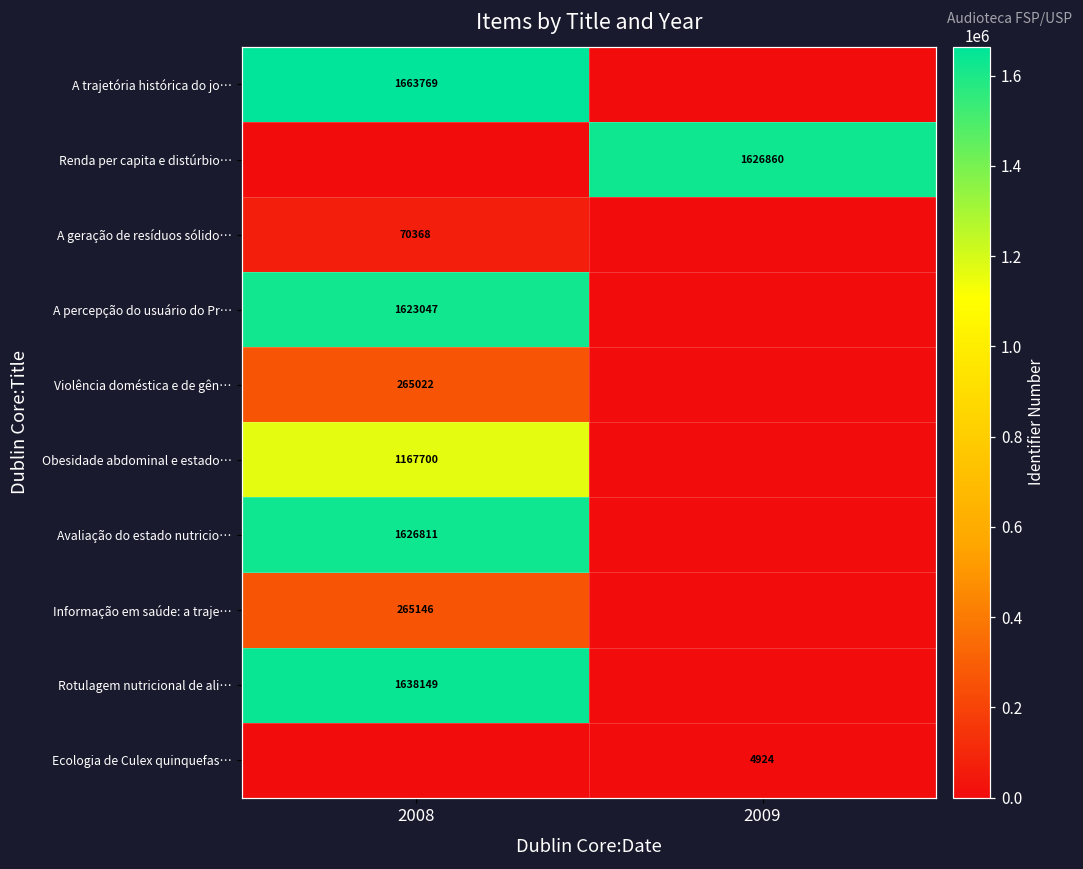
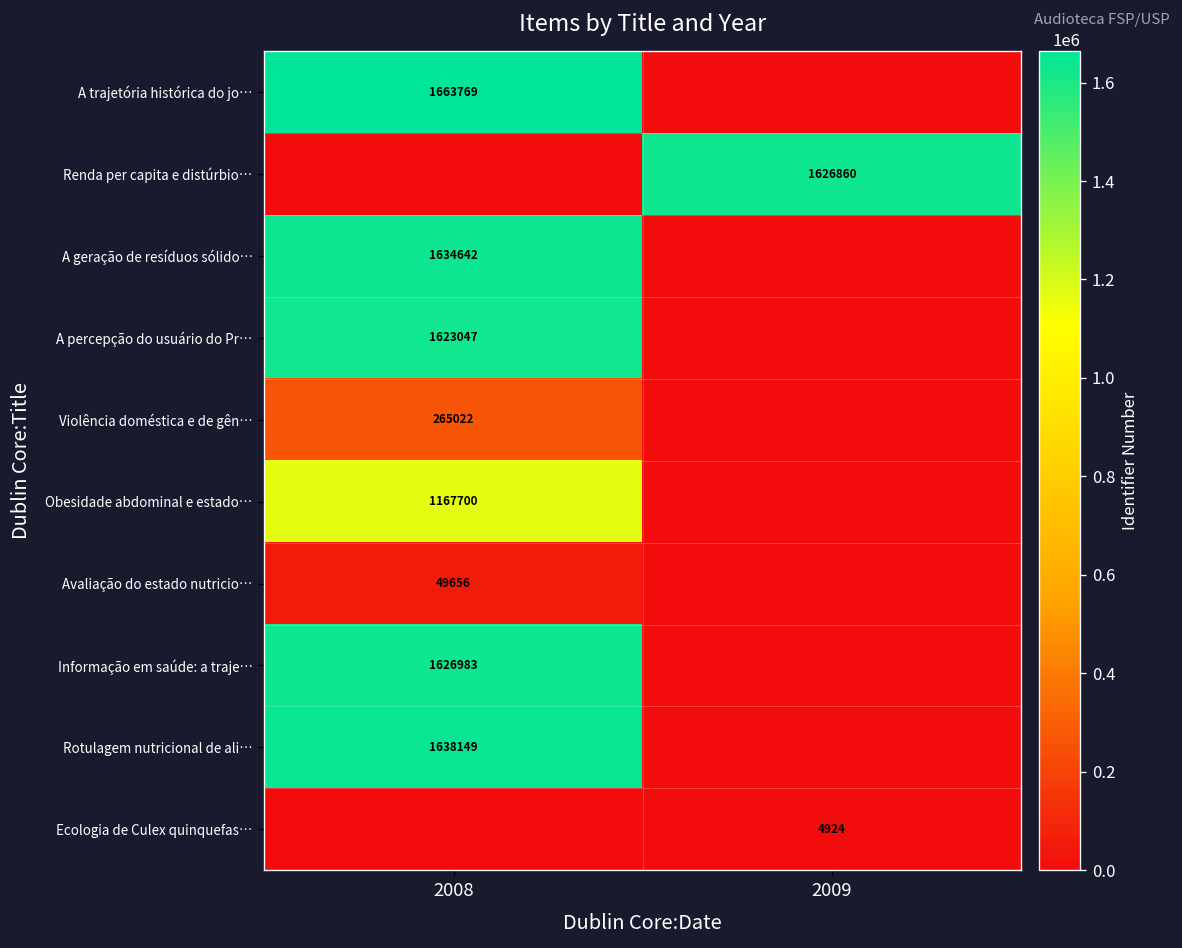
  {
    "A trajetória histórica do jo…": {
      "2008": 1663769
    },
    "Renda per capita e distúrbio…": {
      "2009": 1626860
    },
    "A geração de resíduos sólido…": {
-     "2008": 70368
+     "2008": 1634642
    },
    "A percepção do usuário do Pr…": {
      "2008": 1623047
    },
    "Violência doméstica e de gên…": {
      "2008": 265022
    },
    "Obesidade abdominal e estado…": {
      "2008": 1167700
    },
    "Avaliação do estado nutricio…": {
-     "2008": 1626811
+     "2008": 49656
    },
    "Informação em saúde: a traje…": {
-     "2008": 265146
+     "2008": 1626983
    },
    "Rotulagem nutricional de ali…": {
      "2008": 1638149
    },
    "Ecologia de Culex quinquefas…": {
      "2009": 4924
    }
  }
